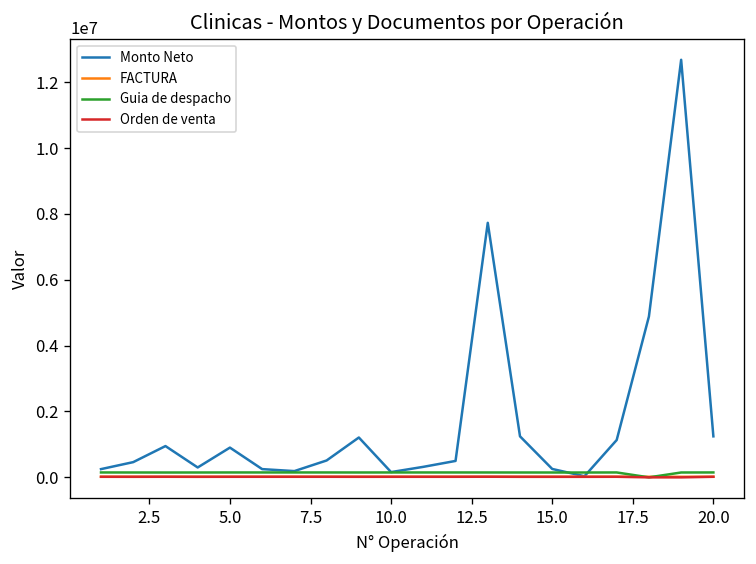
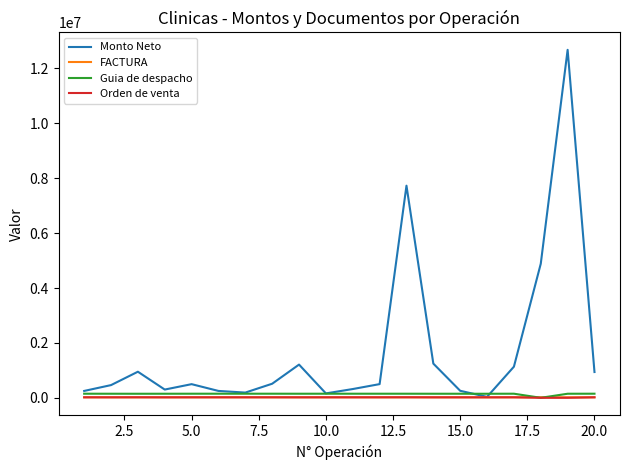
  {
    "Monto Neto": {
-     "5.0": 900000,
+     "5.0": 500000,
      "15.0": 300000,
-     "20.0": 1200000
+     "20.0": 900000
    },
    "Guia de despacho": {
      "5.0": 100000,
      "15.0": 100000,
      "20.0": 100000
    }
  }
